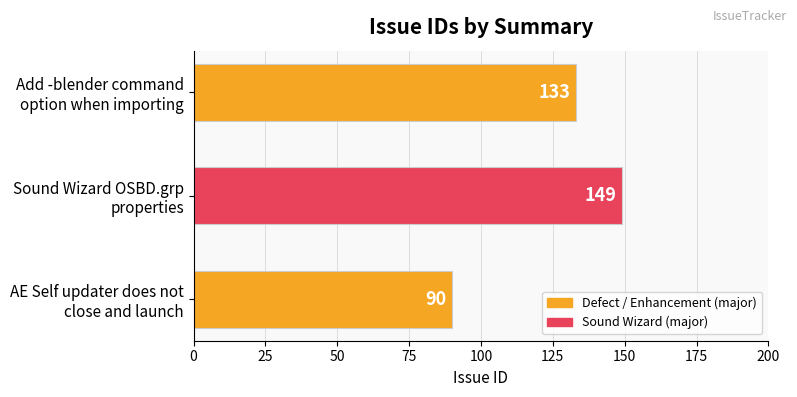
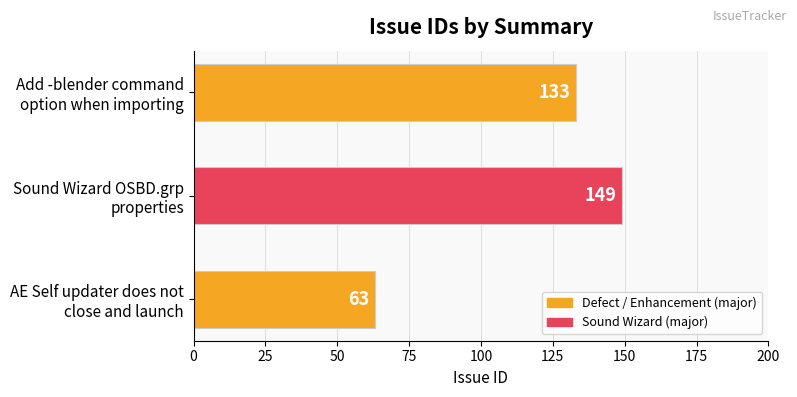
  {
    "Add -blender command option when importing": 133,
    "Sound Wizard OSBD.grp properties": 149,
-   "AE Self updater does not close and launch": 90
+   "AE Self updater does not close and launch": 63
  }
